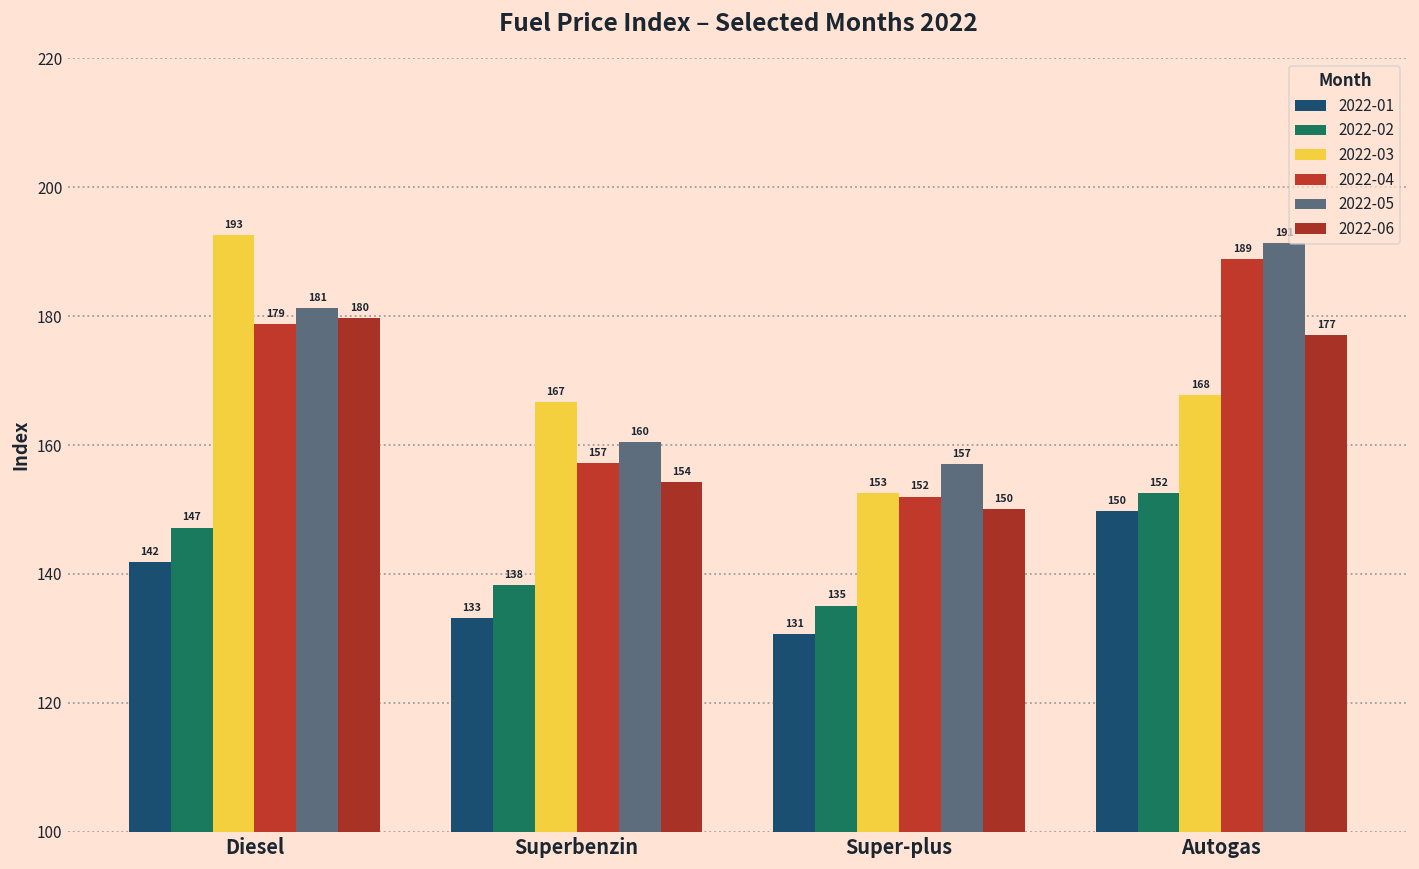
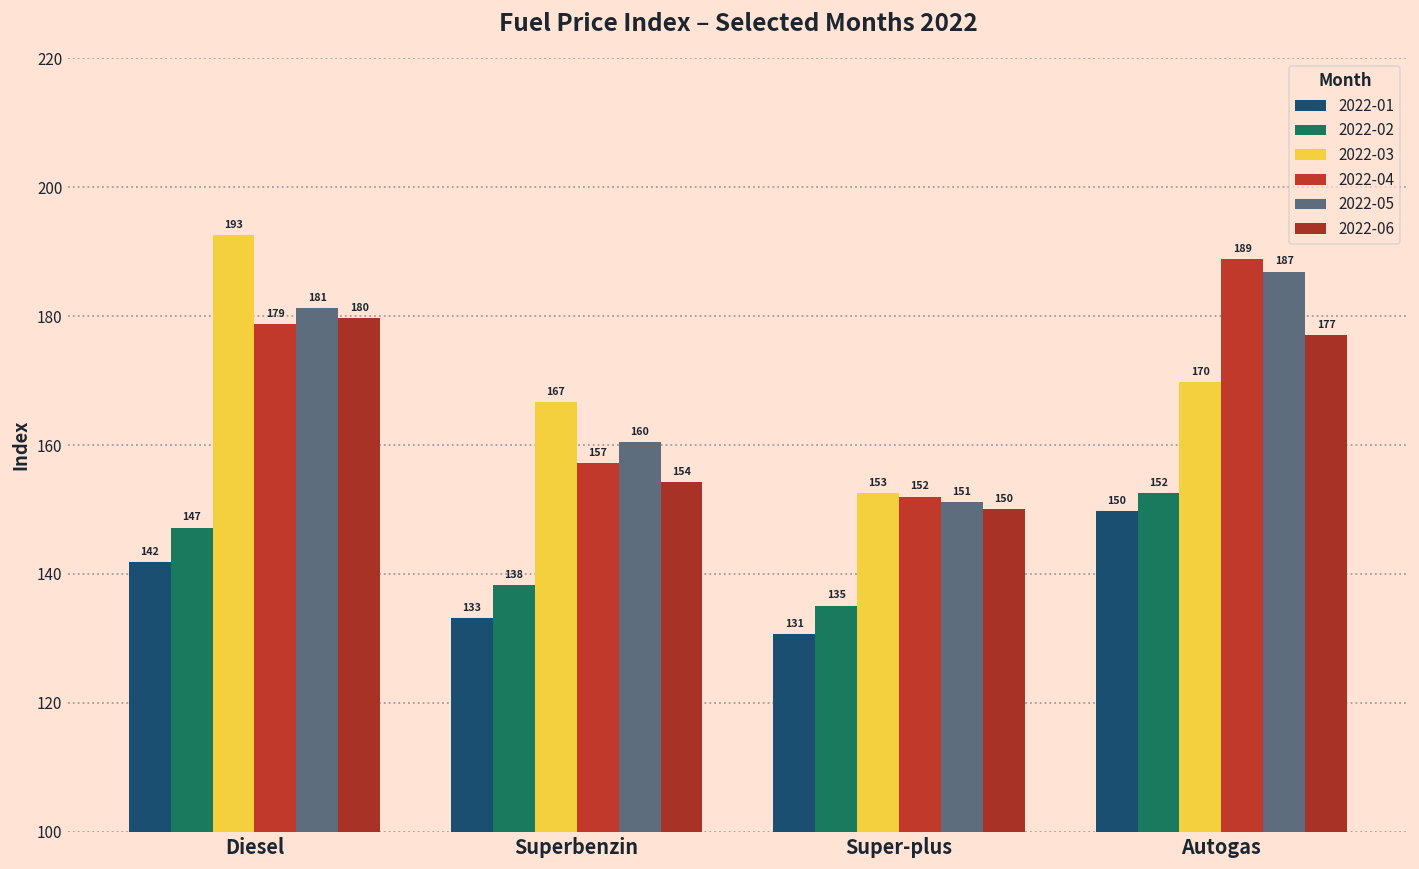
  {
    "2022-03": {
      "Diesel": 193,
      "Superbenzin": 167,
      "Super-plus": 153,
-     "Autogas": 168
+     "Autogas": 170
    },
    "2022-05": {
      "Diesel": 181,
      "Superbenzin": 160,
-     "Super-plus": 157,
-     "Autogas": 191
+     "Super-plus": 151,
+     "Autogas": 187
    }
  }
